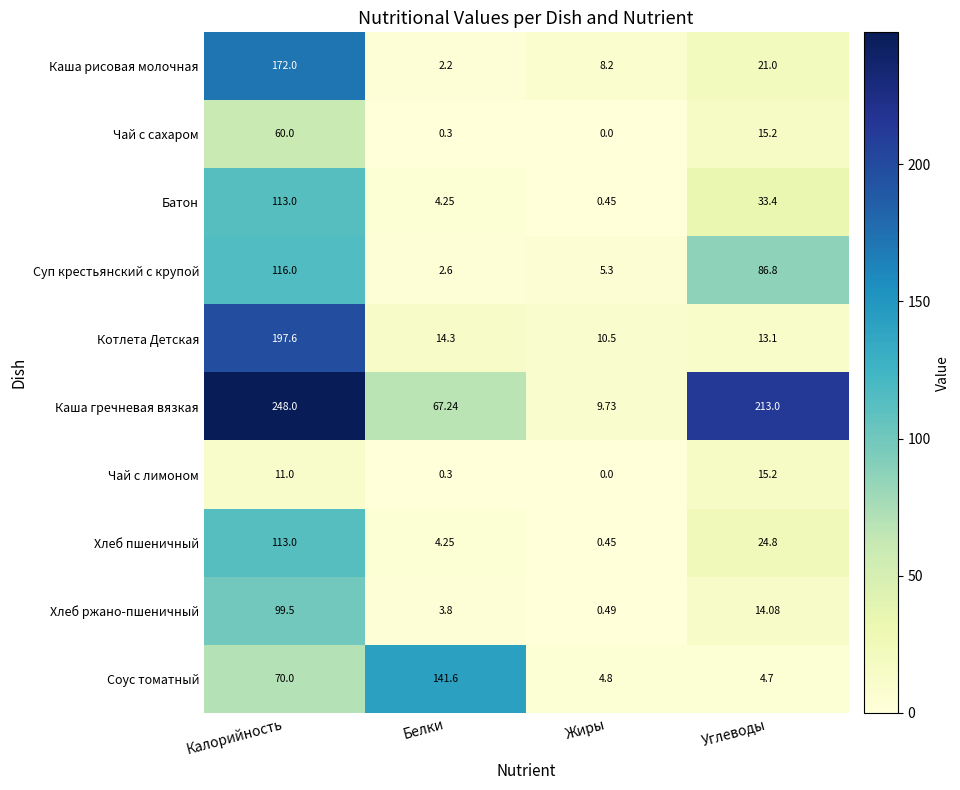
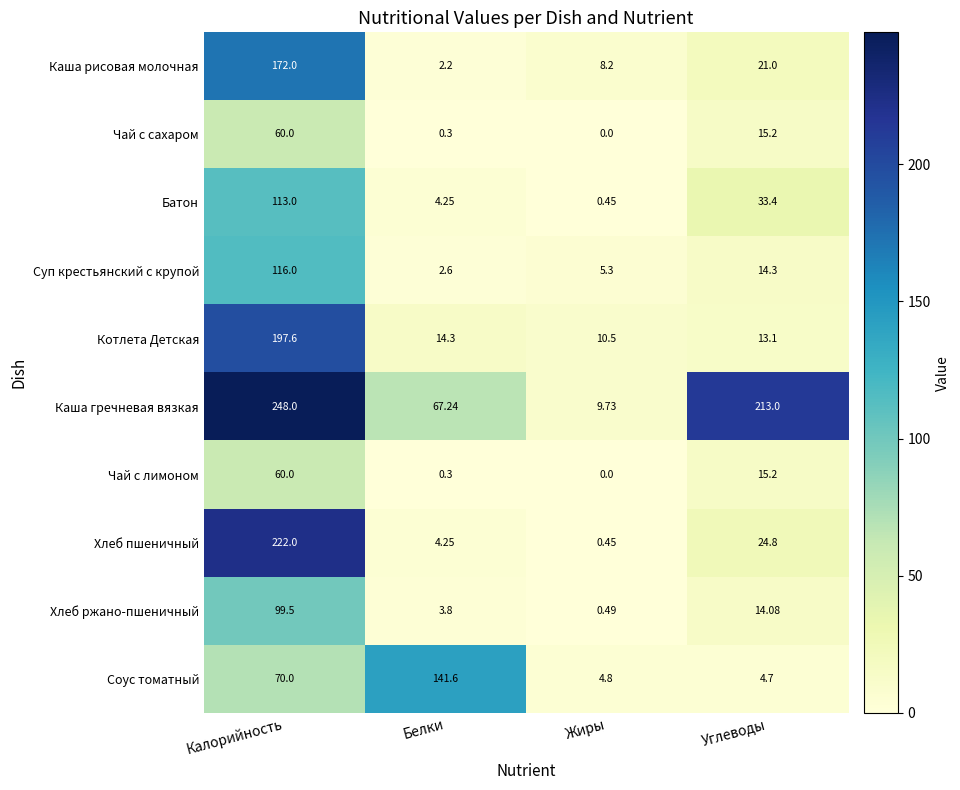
  {
    "Каша рисовая молочная": {
      "Калорийность": 172.0,
      "Белки": 2.2,
      "Жиры": 8.2,
      "Углеводы": 21.0
    },
    "Чай с сахаром": {
      "Калорийность": 60.0,
      "Белки": 0.3,
      "Жиры": 0.0,
      "Углеводы": 15.2
    },
    "Батон": {
      "Калорийность": 113.0,
      "Белки": 4.25,
      "Жиры": 0.45,
      "Углеводы": 33.4
    },
    "Суп крестьянский с крупой": {
      "Калорийность": 116.0,
      "Белки": 2.6,
      "Жиры": 5.3,
-     "Углеводы": 86.8
+     "Углеводы": 14.3
    },
    "Котлета Детская": {
      "Калорийность": 197.6,
      "Белки": 14.3,
      "Жиры": 10.5,
      "Углеводы": 13.1
    },
    "Каша гречневая вязкая": {
      "Калорийность": 248.0,
      "Белки": 67.24,
      "Жиры": 9.73,
      "Углеводы": 213.0
    },
    "Чай с лимоном": {
-     "Калорийность": 11.0,
+     "Калорийность": 60.0,
      "Белки": 0.3,
      "Жиры": 0.0,
      "Углеводы": 15.2
    },
    "Хлеб пшеничный": {
-     "Калорийность": 113.0,
+     "Калорийность": 222.0,
      "Белки": 4.25,
      "Жиры": 0.45,
      "Углеводы": 24.8
    },
    "Хлеб ржано-пшеничный": {
      "Калорийность": 99.5,
      "Белки": 3.8,
      "Жиры": 0.49,
      "Углеводы": 14.08
    },
    "Соус томатный": {
      "Калорийность": 70.0,
      "Белки": 141.6,
      "Жиры": 4.8,
      "Углеводы": 4.7
    }
  }
